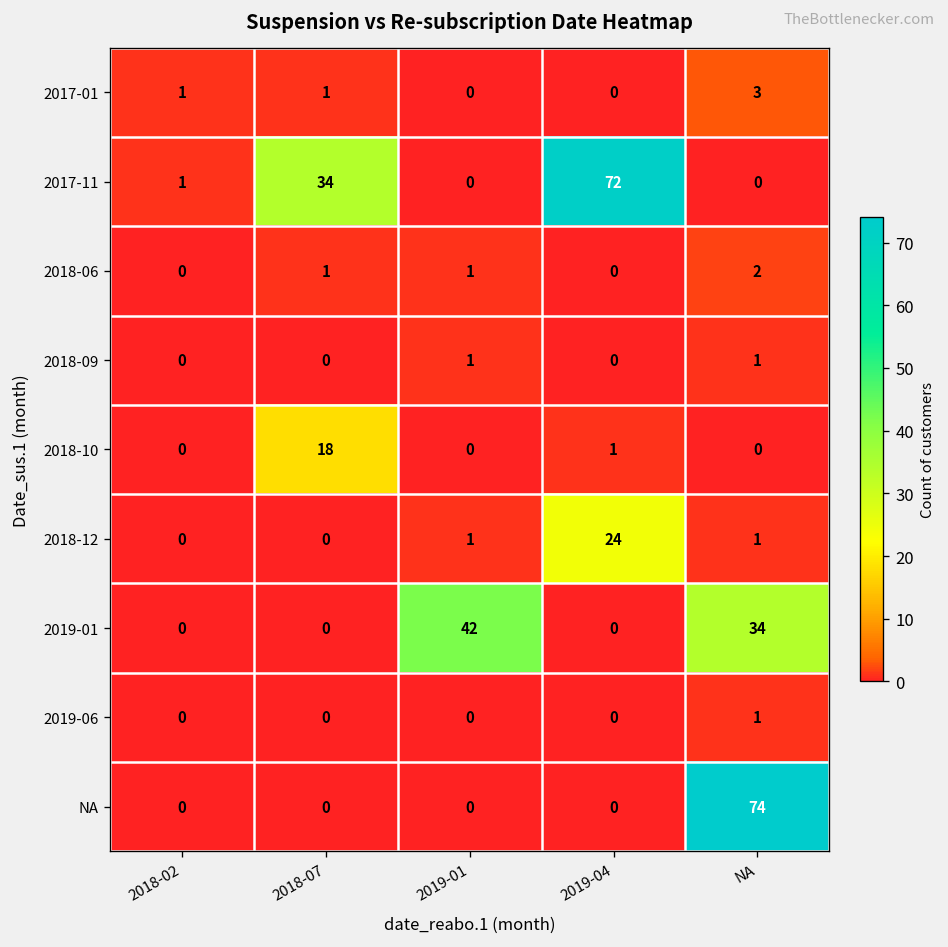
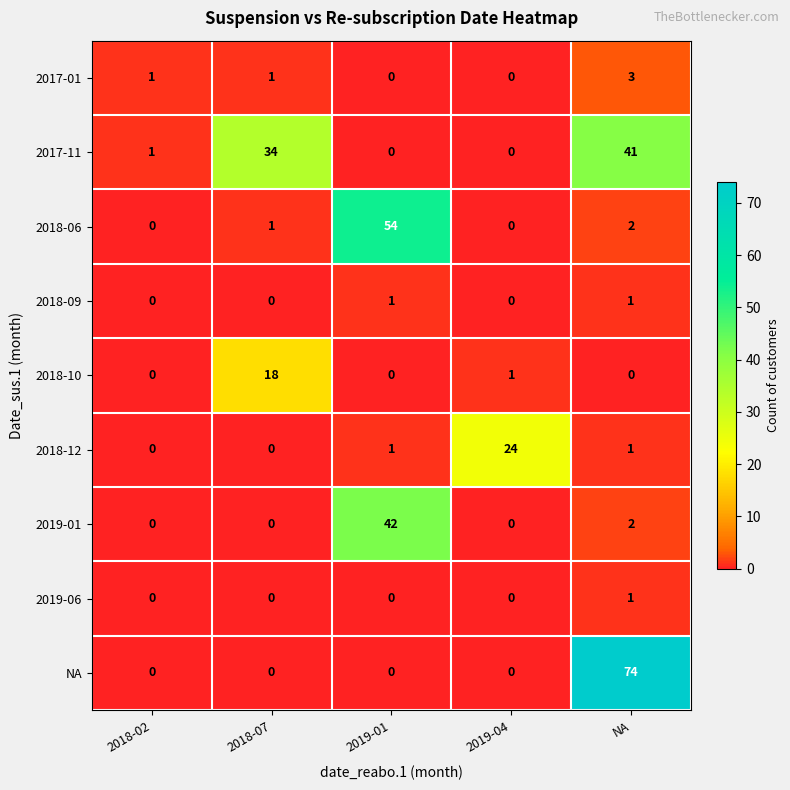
  {
    "2017-01": {
      "2018-02": 1,
      "2018-07": 1,
      "2019-01": 0,
      "2019-04": 0,
      "NA": 3
    },
    "2017-11": {
      "2018-02": 1,
      "2018-07": 34,
      "2019-01": 0,
-     "2019-04": 72,
-     "NA": 0
+     "2019-04": 0,
+     "NA": 41
    },
    "2018-06": {
      "2018-02": 0,
      "2018-07": 1,
-     "2019-01": 1,
+     "2019-01": 54,
      "2019-04": 0,
      "NA": 2
    },
    "2018-09": {
      "2018-02": 0,
      "2018-07": 0,
      "2019-01": 1,
      "2019-04": 0,
      "NA": 1
    },
    "2018-10": {
      "2018-02": 0,
      "2018-07": 18,
      "2019-01": 0,
      "2019-04": 1,
      "NA": 0
    },
    "2018-12": {
      "2018-02": 0,
      "2018-07": 0,
      "2019-01": 1,
      "2019-04": 24,
      "NA": 1
    },
    "2019-01": {
      "2018-02": 0,
      "2018-07": 0,
      "2019-01": 42,
      "2019-04": 0,
-     "NA": 34
+     "NA": 2
    },
    "2019-06": {
      "2018-02": 0,
      "2018-07": 0,
      "2019-01": 0,
      "2019-04": 0,
      "NA": 1
    },
    "NA": {
      "2018-02": 0,
      "2018-07": 0,
      "2019-01": 0,
      "2019-04": 0,
      "NA": 74
    }
  }
